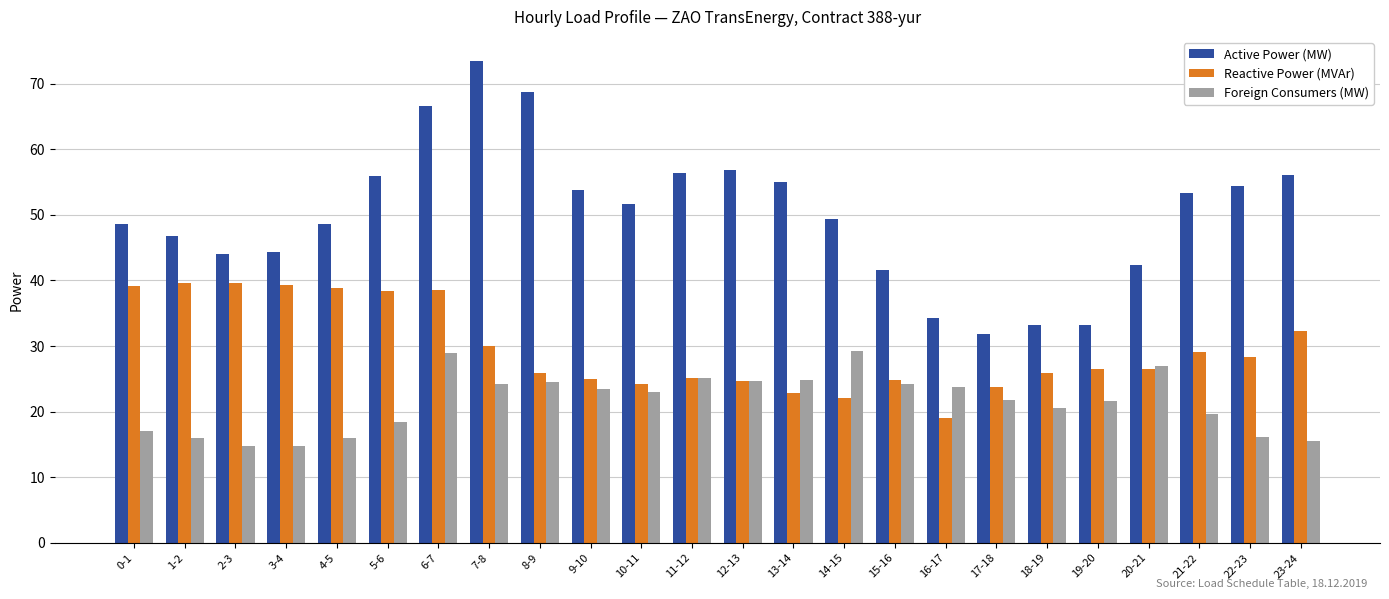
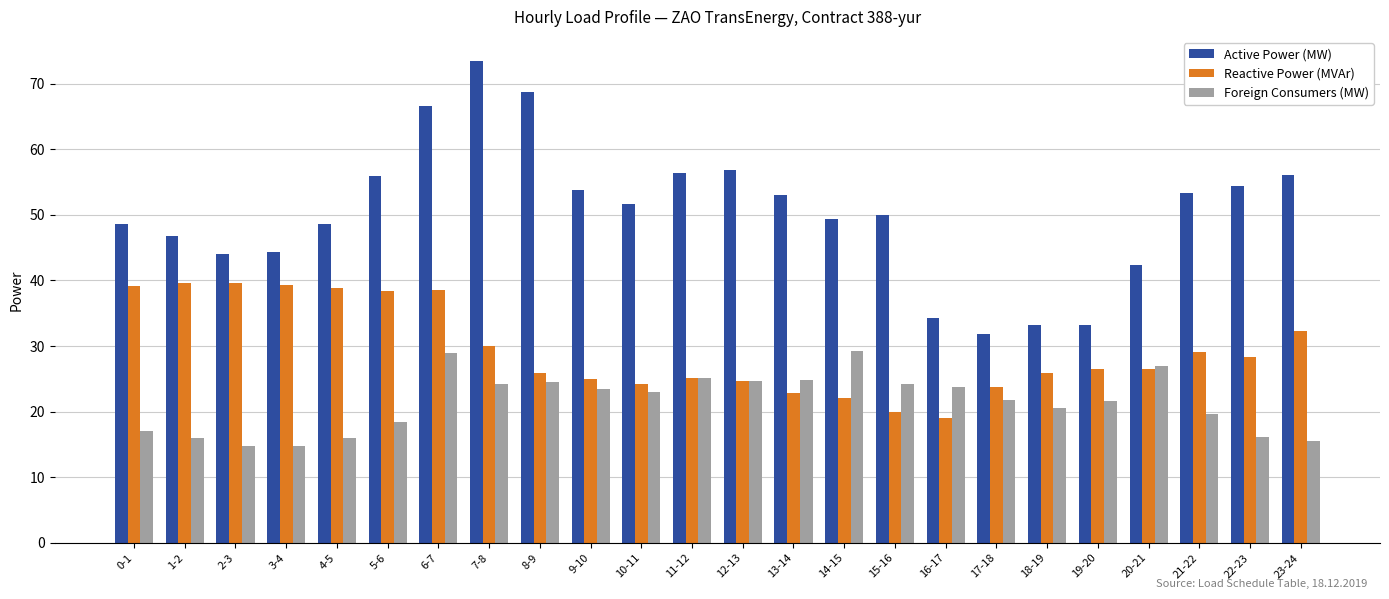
  {
    "Active Power (MW)": {
      "0-1": 49,
      "1-2": 47,
      "2-3": 44,
      "3-4": 44,
      "4-5": 49,
      "5-6": 56,
      "6-7": 67,
      "7-8": 73,
      "8-9": 69,
      "9-10": 54,
      "10-11": 52,
      "11-12": 56,
      "12-13": 57,
-     "13-14": 55,
+     "13-14": 53,
      "14-15": 49,
-     "15-16": 42,
+     "15-16": 50,
      "16-17": 34,
      "17-18": 32,
      "18-19": 33,
      "19-20": 33,
      "20-21": 42,
      "21-22": 53,
      "22-23": 54,
      "23-24": 56
    },
    "Reactive Power (MVAr)": {
      "0-1": 39,
      "1-2": 40,
      "2-3": 40,
      "3-4": 39,
      "4-5": 39,
      "5-6": 38,
      "6-7": 39,
      "7-8": 30,
      "8-9": 26,
      "9-10": 25,
      "10-11": 24,
      "11-12": 25,
      "12-13": 25,
      "13-14": 23,
      "14-15": 22,
-     "15-16": 25,
+     "15-16": 20,
      "16-17": 19,
      "17-18": 24,
      "18-19": 26,
      "19-20": 26,
      "20-21": 27,
      "21-22": 29,
      "22-23": 28,
      "23-24": 32
    },
    "Foreign Consumers (MW)": {
      "0-1": 17,
      "1-2": 16,
      "2-3": 15,
      "3-4": 15,
      "4-5": 16,
      "5-6": 18,
      "6-7": 29,
      "7-8": 24,
      "8-9": 24,
      "9-10": 23,
      "10-11": 23,
      "11-12": 25,
      "12-13": 25,
      "13-14": 25,
      "14-15": 29,
      "15-16": 24,
      "16-17": 24,
      "17-18": 22,
      "18-19": 21,
      "19-20": 22,
      "20-21": 27,
      "21-22": 20,
      "22-23": 16,
      "23-24": 16
    }
  }
